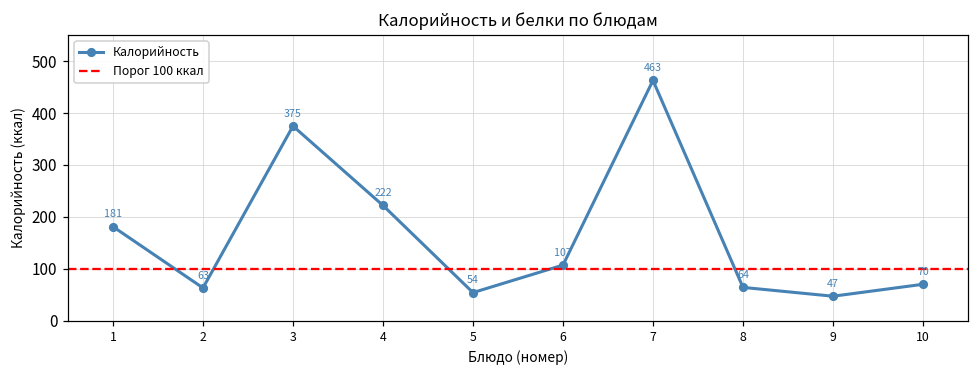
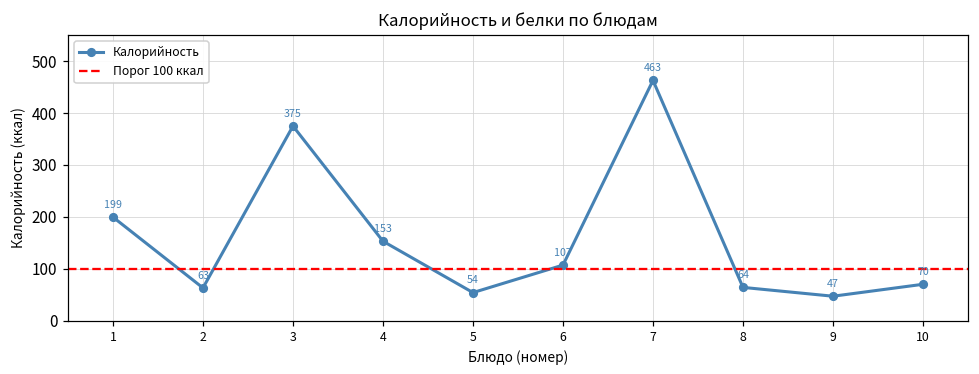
  {
-   "1": 181,
+   "1": 199,
    "2": 63,
    "3": 375,
-   "4": 222,
+   "4": 153,
    "5": 54,
    "6": 107,
    "7": 463,
    "8": 64,
    "9": 47,
    "10": 70
  }
